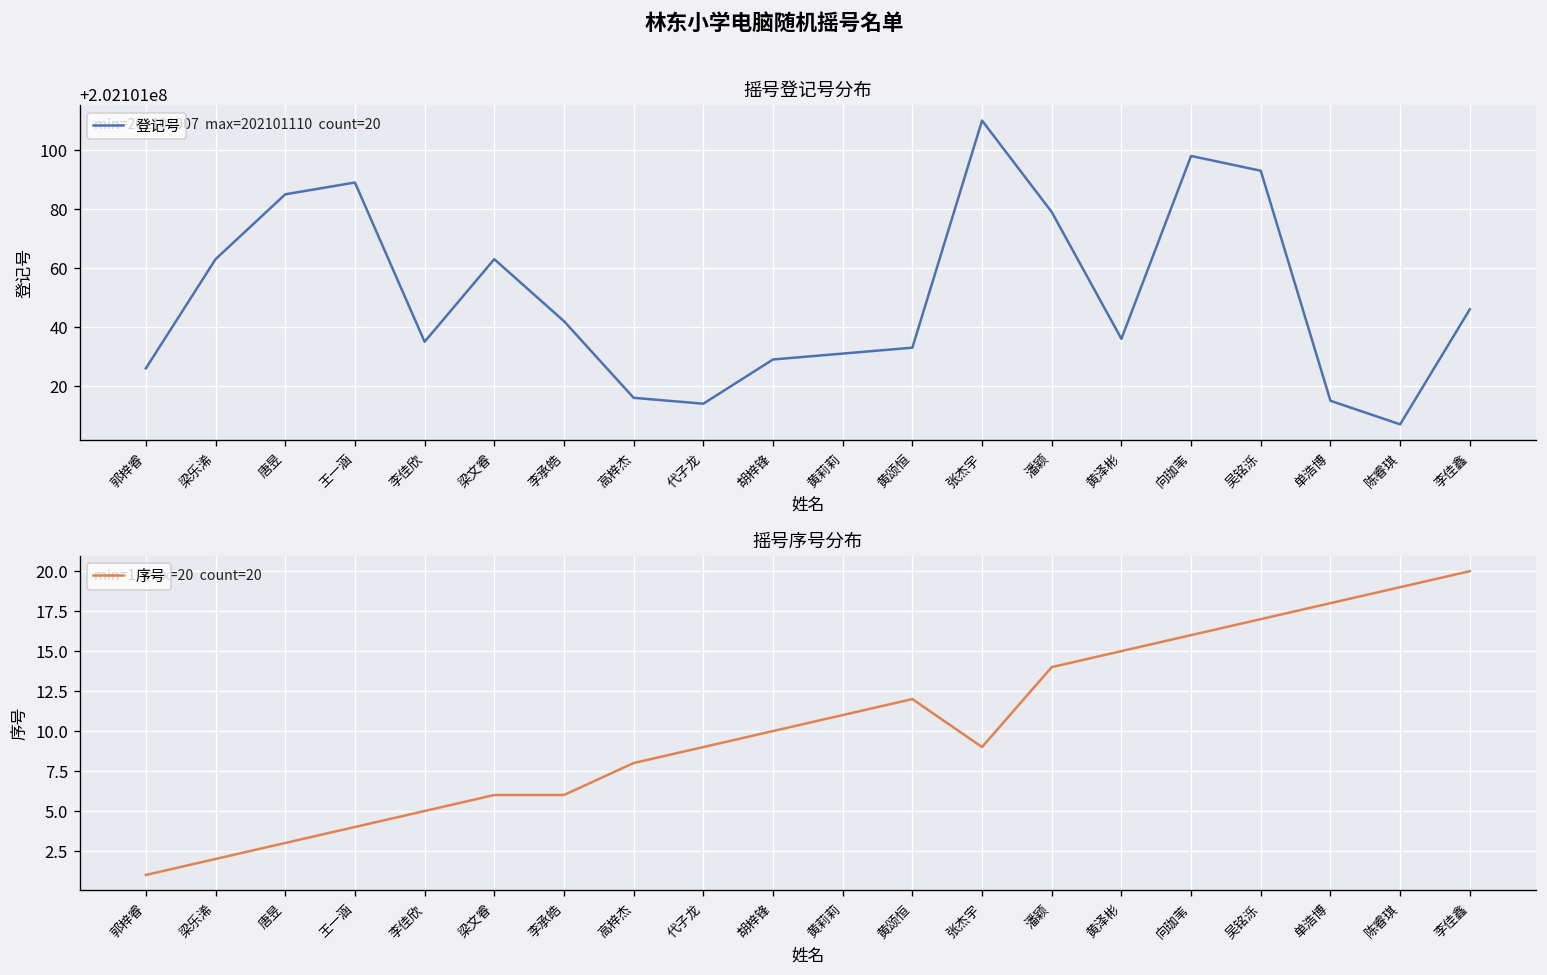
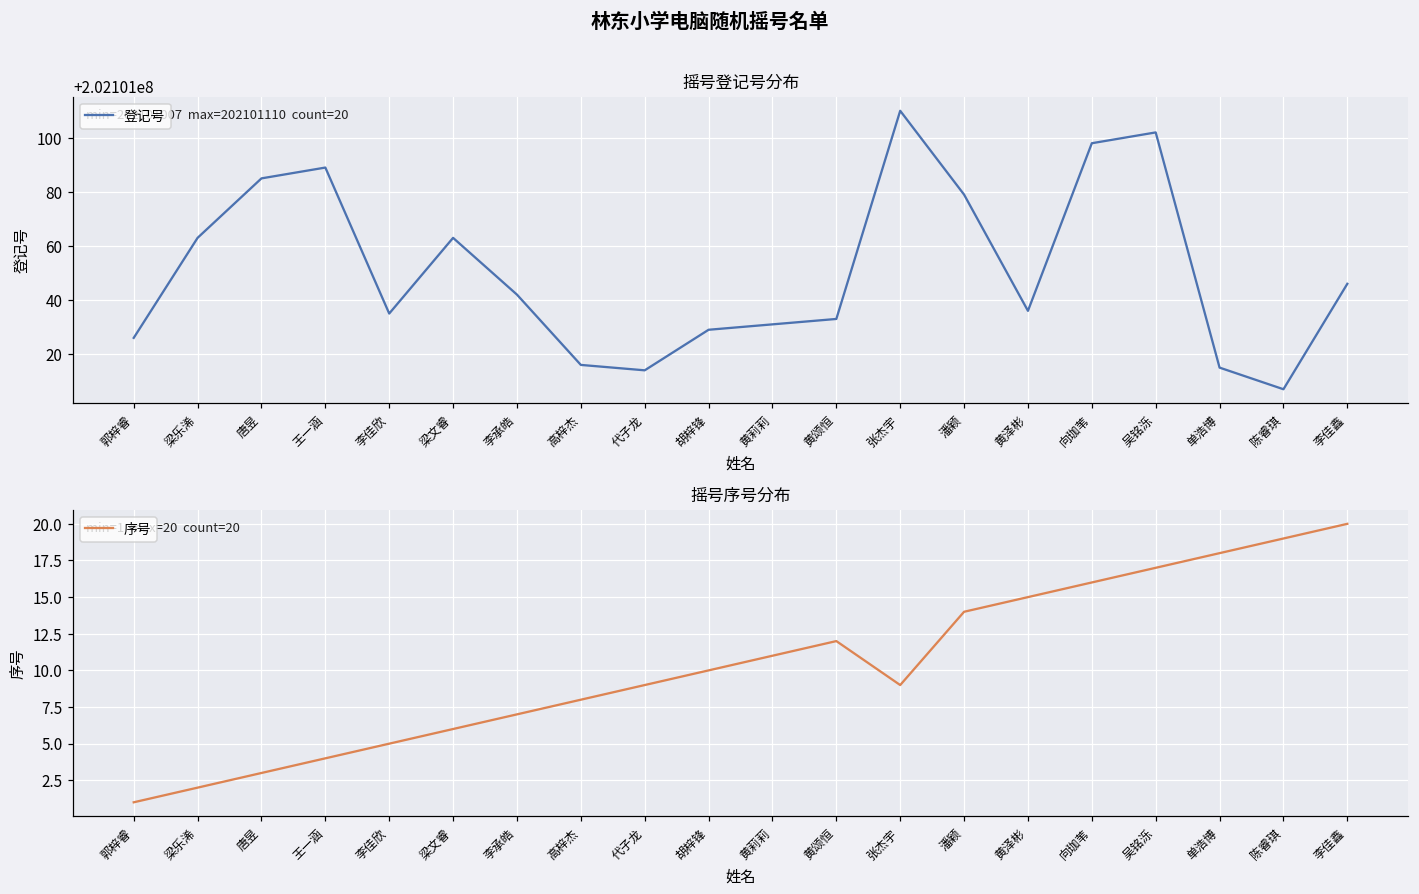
  {
    "摇号登记号分布": {
      "郭梓睿": 202101026,
      "梁乐浠": 202101063,
      "唐昱": 202101085,
      "王一涵": 202101089,
      "李佳欣": 202101035,
      "梁文睿": 202101063,
      "李承皓": 202101042,
      "高梓杰": 202101016,
      "代子龙": 202101014,
      "胡梓锋": 202101029,
      "黄莉莉": 202101031,
      "黄颂恒": 202101033,
      "张杰宇": 202101110,
      "潘颖": 202101079,
      "黄泽彬": 202101036,
      "向珈苇": 202101098,
-     "吴铭泺": 202101093,
+     "吴铭泺": 202101102,
      "单浩博": 202101015,
      "陈睿琪": 202101007,
      "李佳鑫": 202101046
    },
    "摇号序号分布": {
      "郭梓睿": 1,
      "梁乐浠": 2,
      "唐昱": 3,
      "王一涵": 4,
      "李佳欣": 5,
      "梁文睿": 6,
-     "李承皓": 6,
+     "李承皓": 7,
      "高梓杰": 8,
      "代子龙": 9,
      "胡梓锋": 10,
      "黄莉莉": 11,
      "黄颂恒": 12,
      "张杰宇": 9,
      "潘颖": 14,
      "黄泽彬": 15,
      "向珈苇": 16,
      "吴铭泺": 17,
      "单浩博": 18,
      "陈睿琪": 19,
      "李佳鑫": 20
    }
  }
